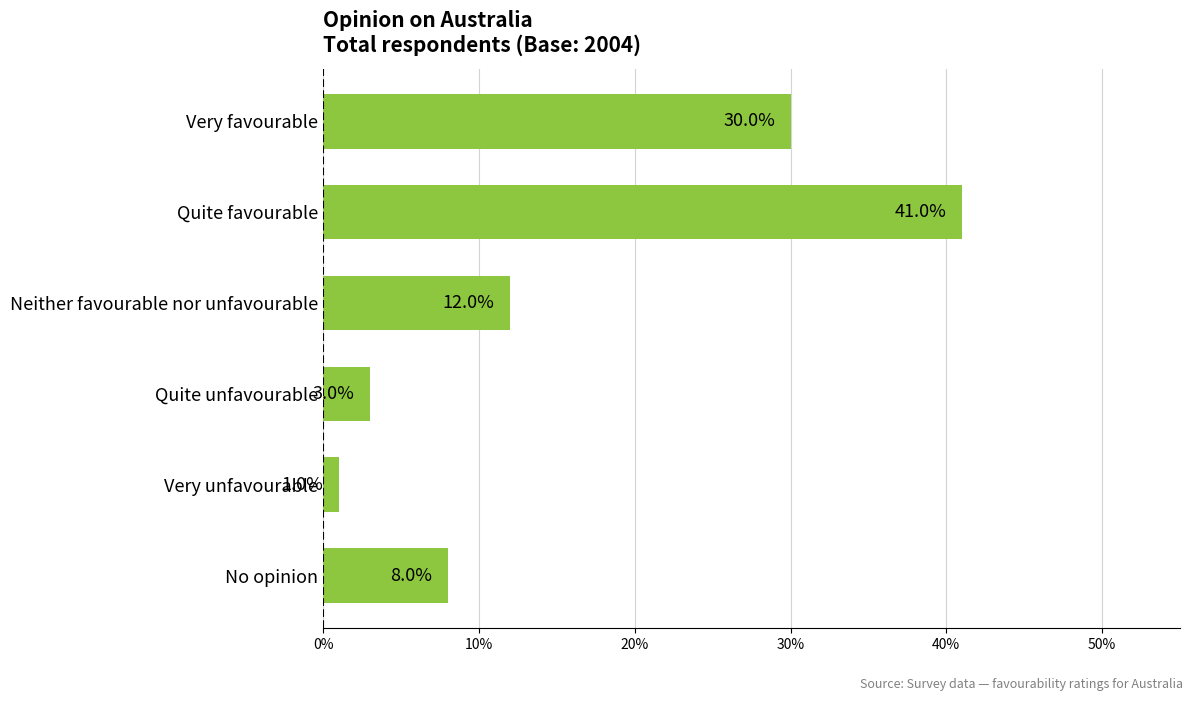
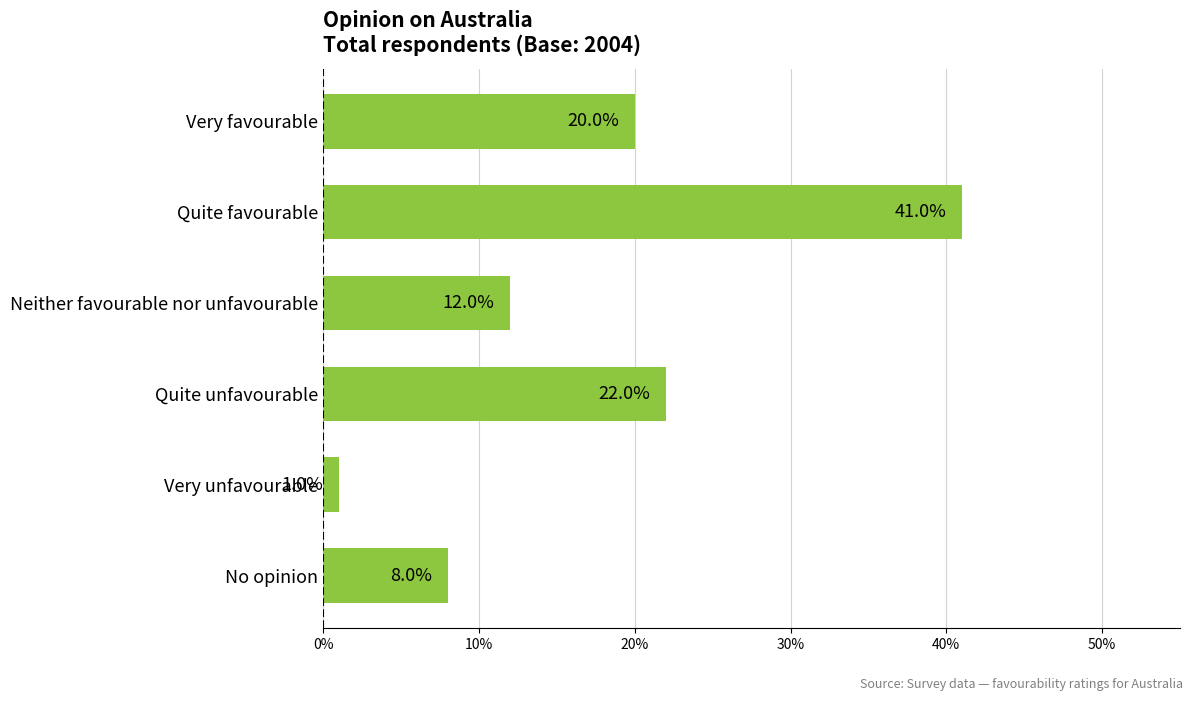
  {
-   "Very favourable": "30.0%",
+   "Very favourable": "20.0%",
    "Quite favourable": "41.0%",
    "Neither favourable nor unfavourable": "12.0%",
-   "Quite unfavourable": "3.0%",
+   "Quite unfavourable": "22.0%",
    "Very unfavourable": "1.0%",
    "No opinion": "8.0%"
  }
